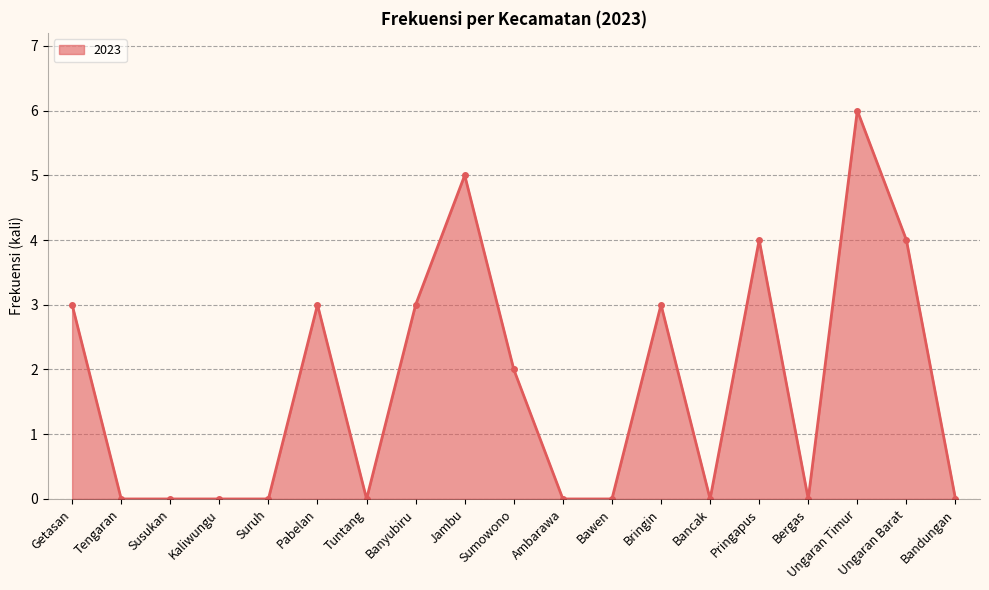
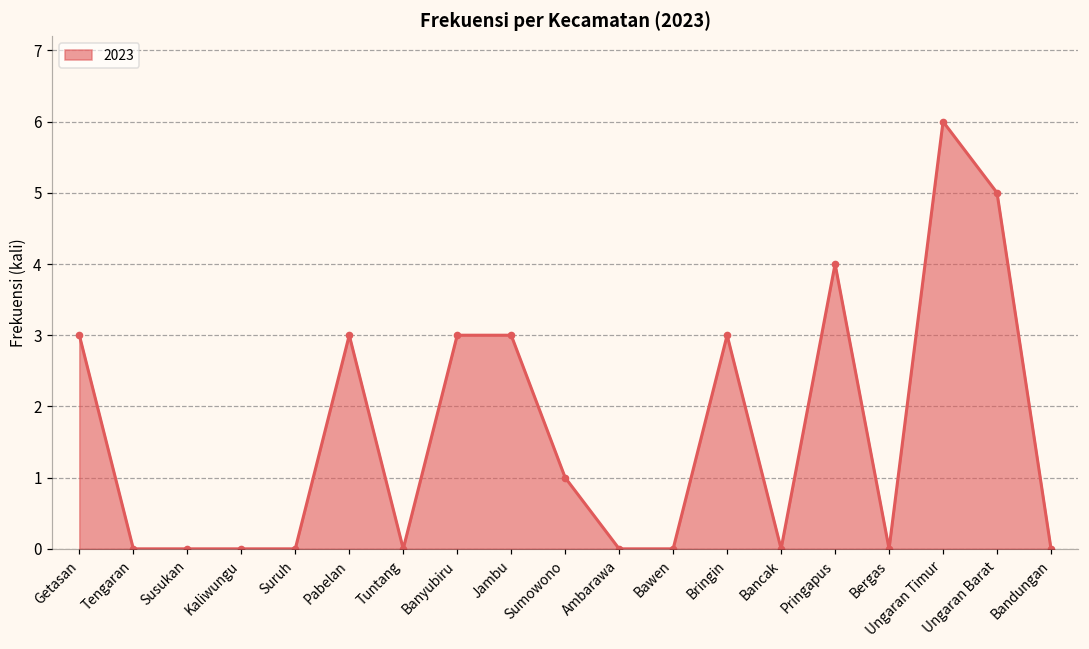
  {
    "Getasan": 3,
    "Tengaran": 0,
    "Susukan": 0,
    "Kaliwungu": 0,
    "Suruh": 0,
    "Pabelan": 3,
    "Tuntang": 0,
    "Banyubiru": 3,
-   "Jambu": 5,
-   "Sumowono": 2,
+   "Jambu": 3,
+   "Sumowono": 1,
    "Ambarawa": 0,
    "Bawen": 0,
    "Bringin": 3,
    "Bancak": 0,
    "Pringapus": 4,
    "Bergas": 0,
    "Ungaran Timur": 6,
-   "Ungaran Barat": 4,
+   "Ungaran Barat": 5,
    "Bandungan": 0
  }
